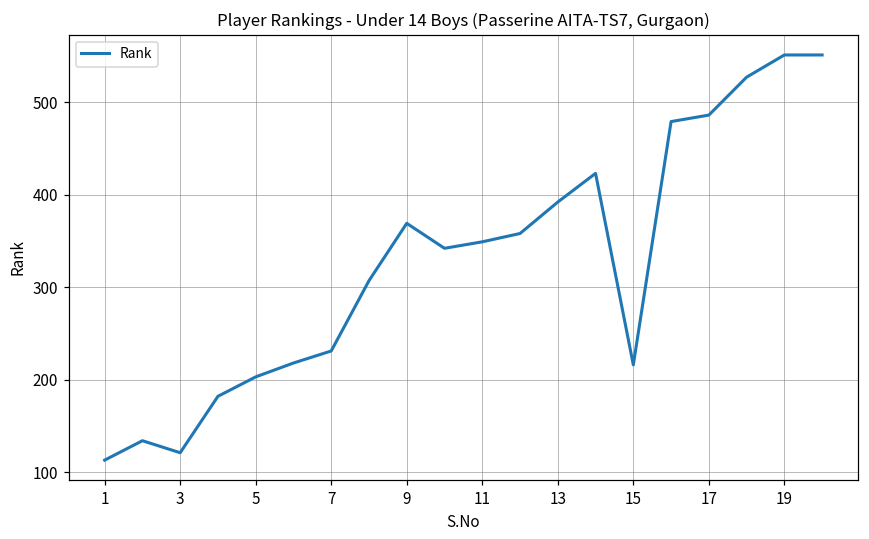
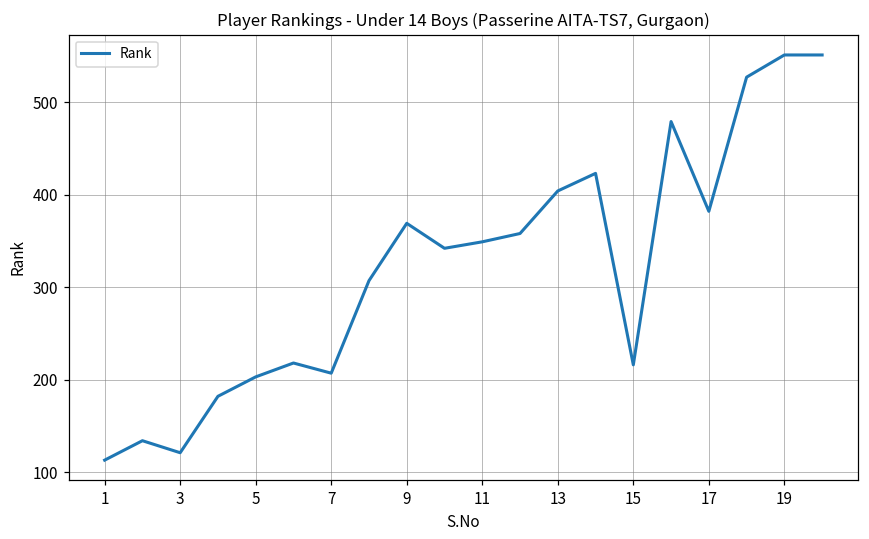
  {
    "1": 110,
    "3": 120,
    "5": 200,
-   "7": 230,
+   "7": 210,
    "9": 370,
    "11": 350,
-   "13": 390,
+   "13": 400,
    "15": 220,
-   "17": 490,
+   "17": 380,
    "19": 550
  }
